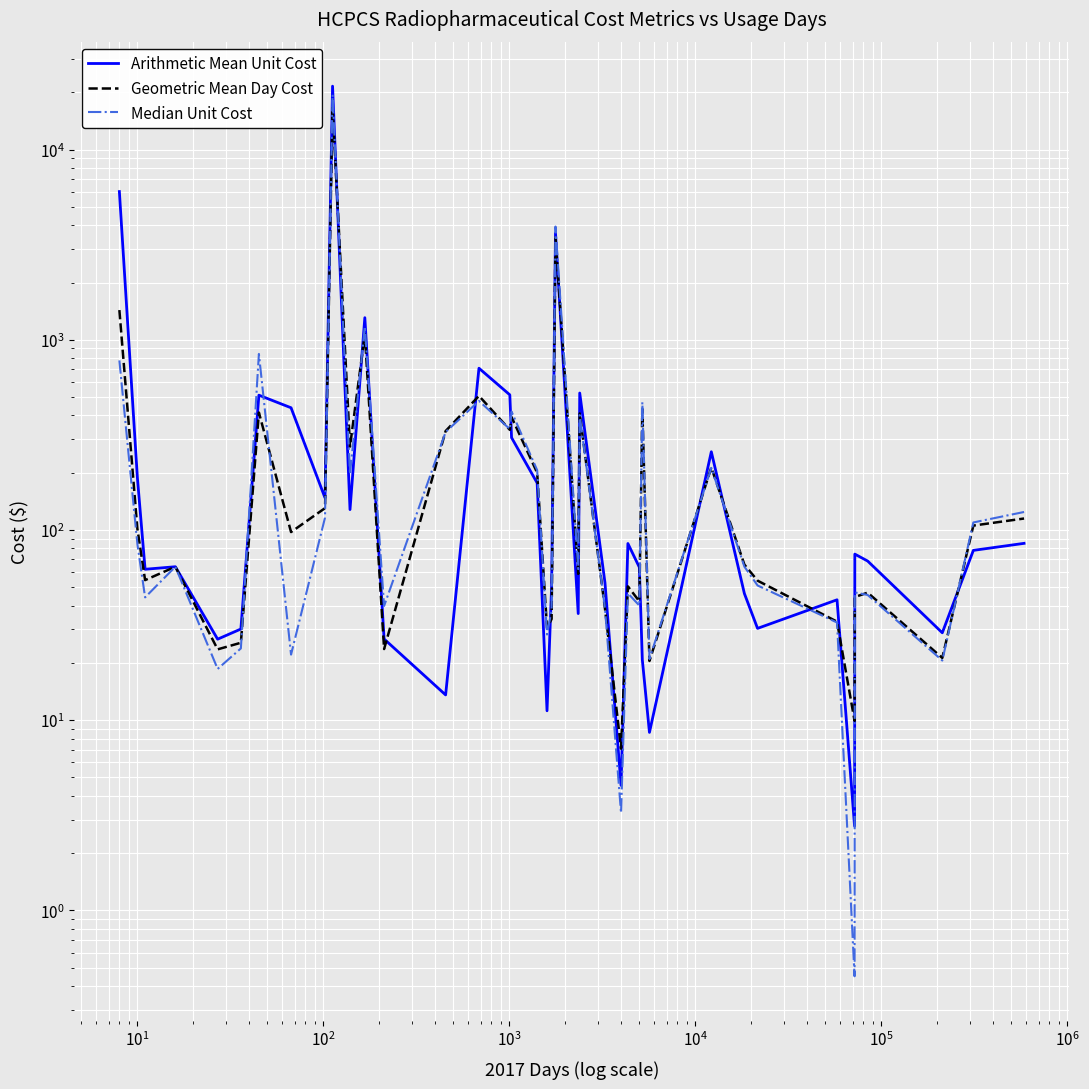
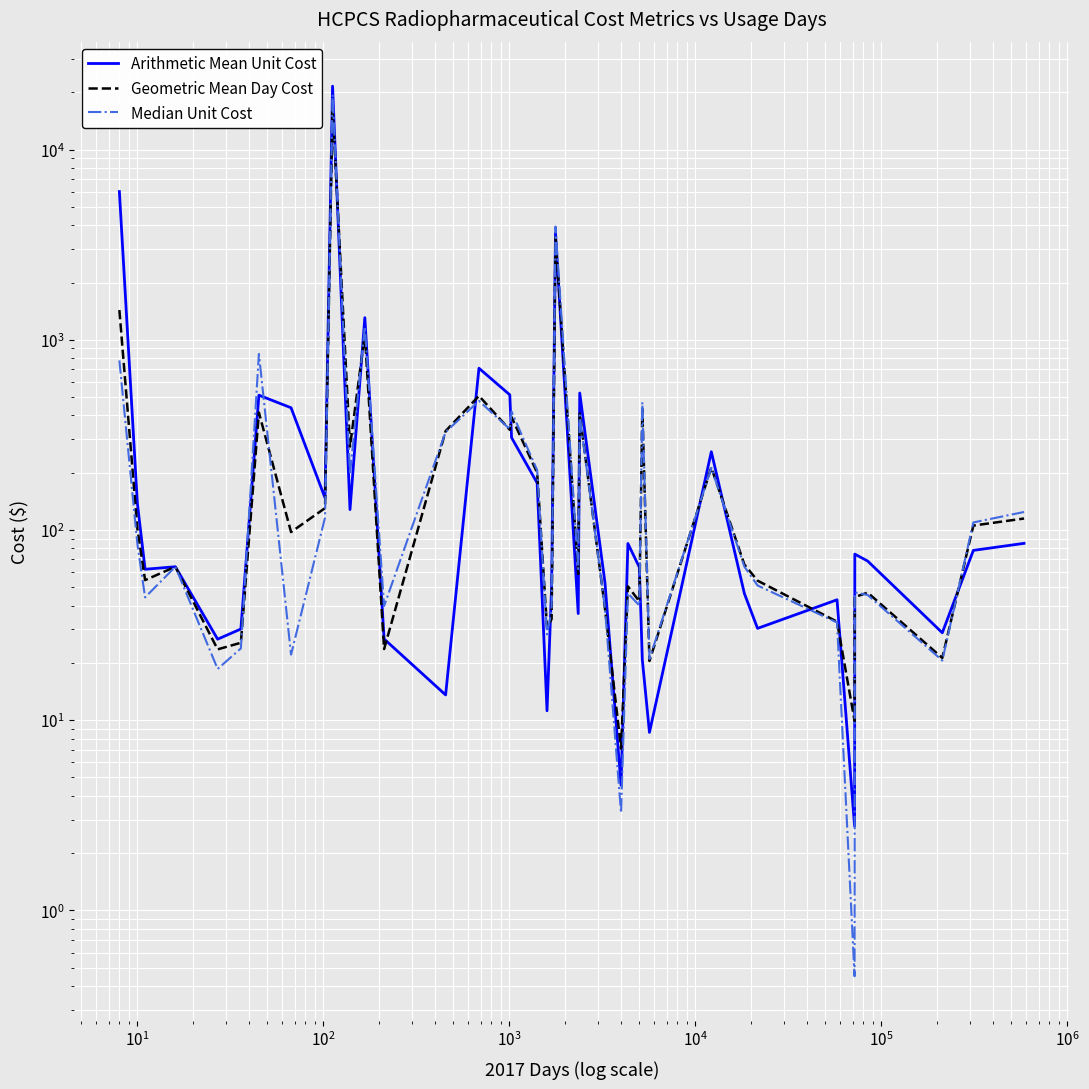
  {
    "Arithmetic Mean Unit Cost": {
-     "10^1": 190
+     "10^1": 140
    },
    "Geometric Mean Day Cost": {
      "10^1": 100
    },
    "Median Unit Cost": {
      "10^1": 80
    }
  }
